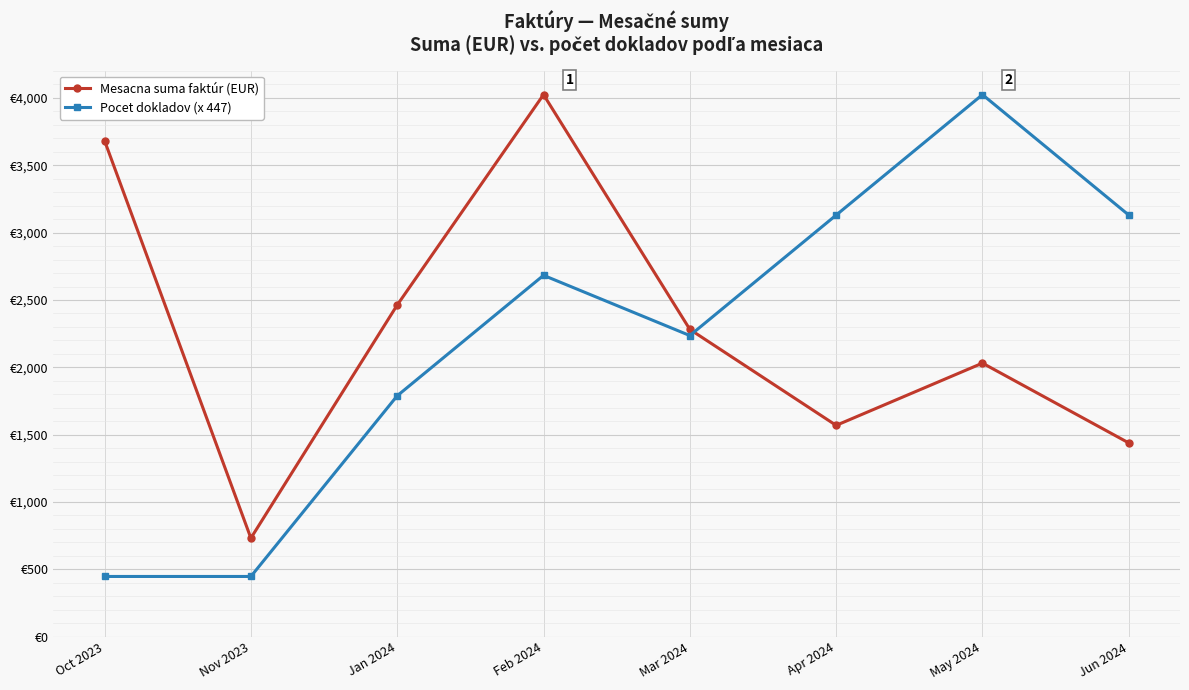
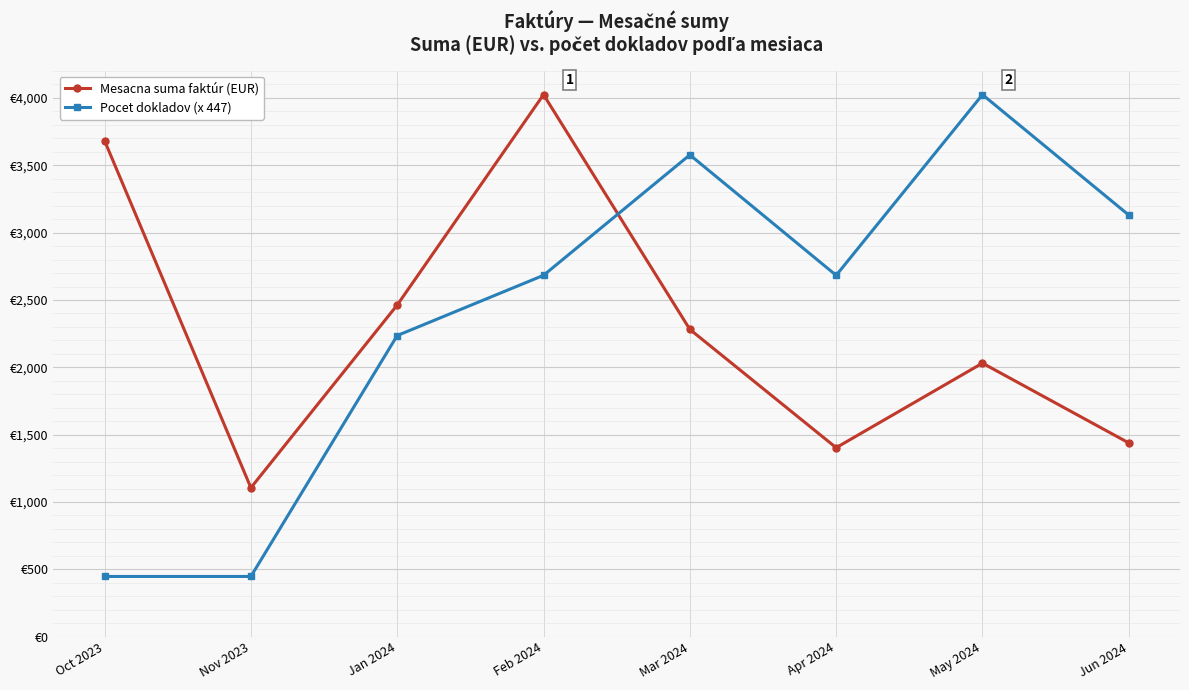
  {
    "Mesacna suma faktúr (EUR)": {
      "Oct 2023": "€3,680",
-     "Nov 2023": "€730",
+     "Nov 2023": "€1,110",
      "Jan 2024": "€2,460",
      "Mar 2024": "€2,280",
-     "Apr 2024": "€1,570",
+     "Apr 2024": "€1,400",
      "May 2024": "€2,030",
      "Jun 2024": "€1,440"
    },
    "Pocet dokladov (x 447)": {
      "Oct 2023": "€450",
      "Nov 2023": "€450",
-     "Jan 2024": "€1,790",
+     "Jan 2024": "€2,240",
      "Feb 2024": "€2,680",
-     "Mar 2024": "€2,240",
-     "Apr 2024": "€3,130",
+     "Mar 2024": "€3,580",
+     "Apr 2024": "€2,680",
      "Jun 2024": "€3,130"
    }
  }
